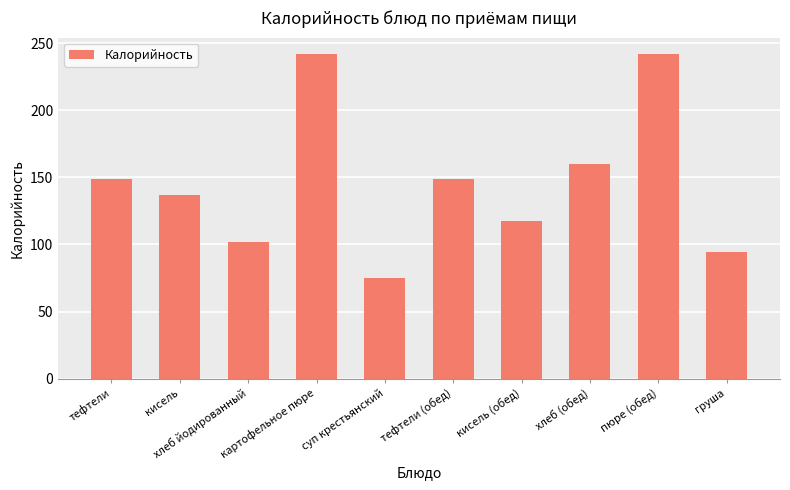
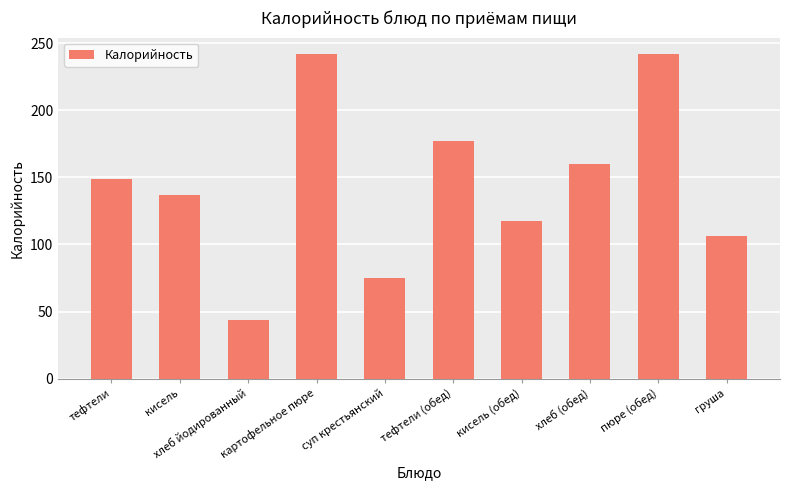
  {
    "тефтели": 149,
    "кисель": 137,
-   "хлеб йодированный": 102,
+   "хлеб йодированный": 44,
    "картофельное пюре": 242,
    "суп крестьянский": 75,
-   "тефтели (обед)": 149,
+   "тефтели (обед)": 177,
    "кисель (обед)": 117,
    "хлеб (обед)": 160,
    "пюре (обед)": 242,
-   "груша": 94
+   "груша": 106
  }
